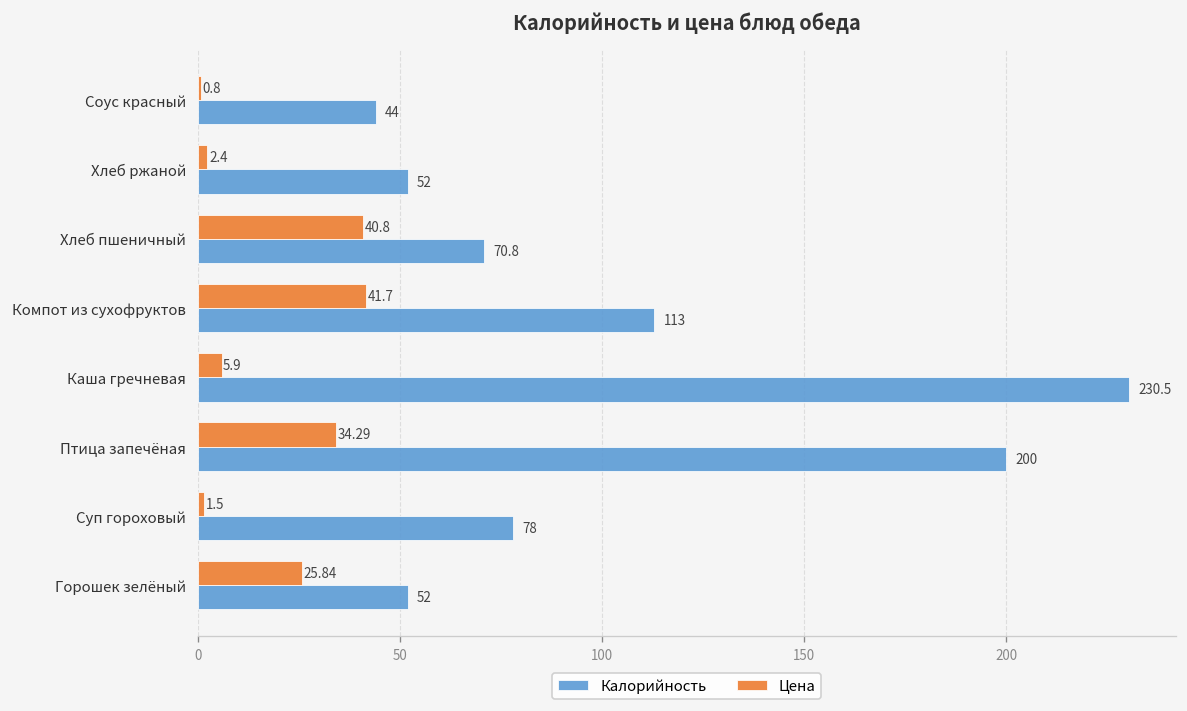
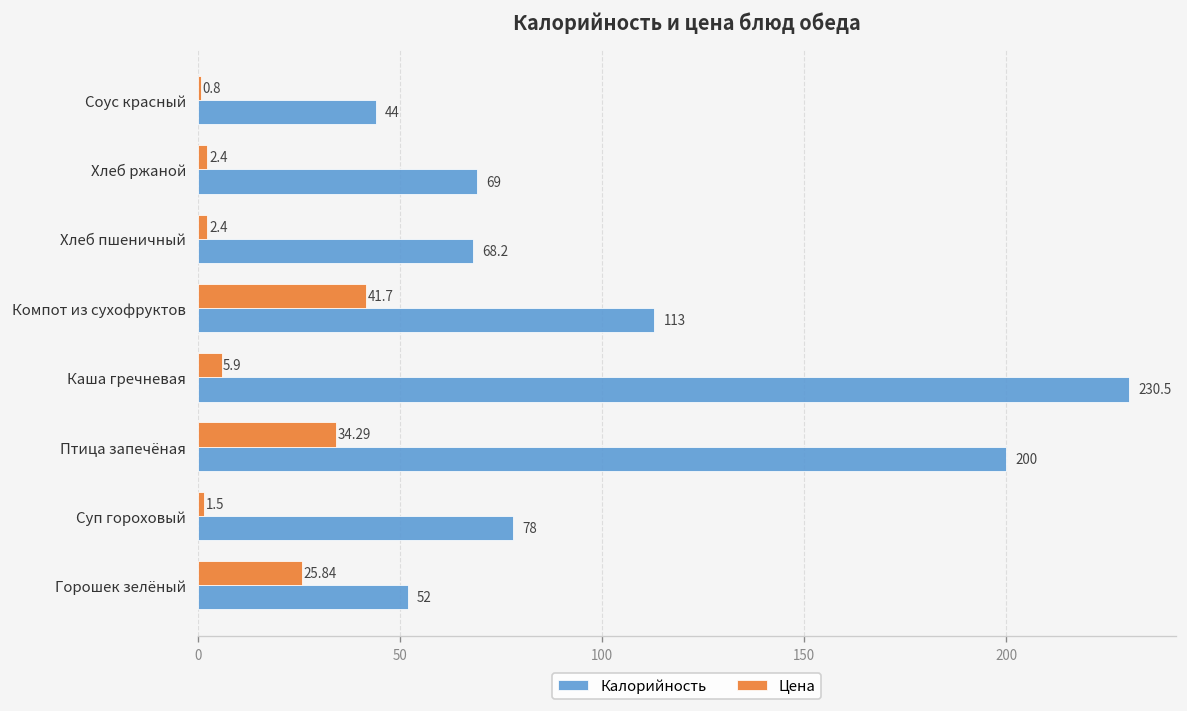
  {
    "Калорийность": {
      "Соус красный": 44,
-     "Хлеб ржаной": 52,
-     "Хлеб пшеничный": 70.8,
+     "Хлеб ржаной": 69,
+     "Хлеб пшеничный": 68.2,
      "Компот из сухофруктов": 113,
      "Каша гречневая": 230.5,
      "Птица запечёная": 200,
      "Суп гороховый": 78,
      "Горошек зелёный": 52
    },
    "Цена": {
      "Соус красный": 0.8,
      "Хлеб ржаной": 2.4,
-     "Хлеб пшеничный": 40.8,
+     "Хлеб пшеничный": 2.4,
      "Компот из сухофруктов": 41.7,
      "Каша гречневая": 5.9,
      "Птица запечёная": 34.29,
      "Суп гороховый": 1.5,
      "Горошек зелёный": 25.84
    }
  }
